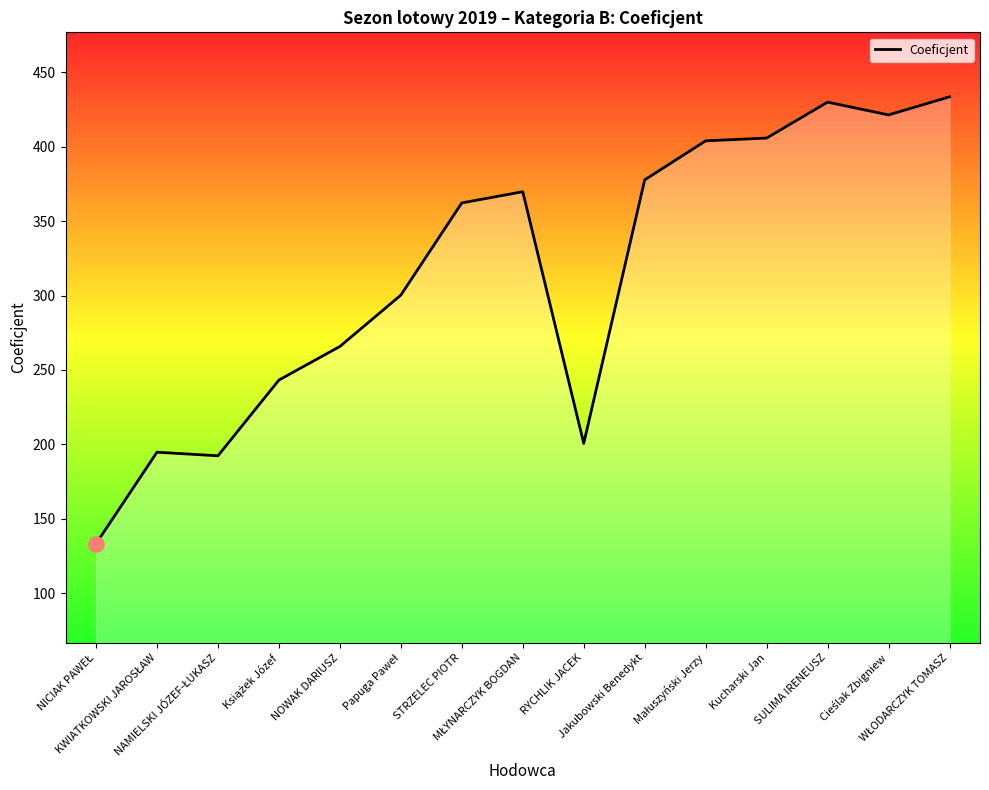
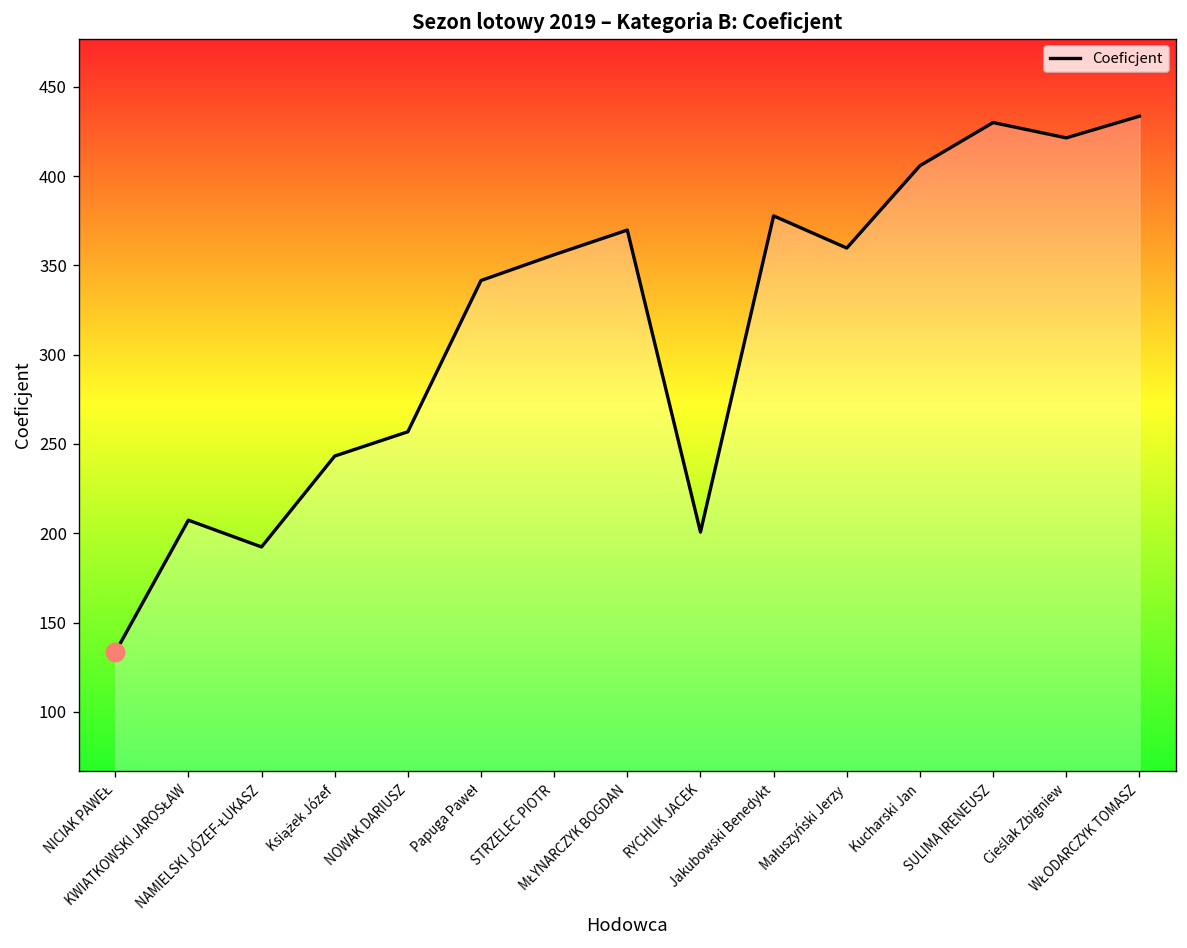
  {
    "Coeficjent": {
-     "KWIATKOWSKI JAROSŁAW": 195,
+     "KWIATKOWSKI JAROSŁAW": 207,
      "NAMIELSKI JÓZEF-ŁUKASZ": 192,
      "Książek Józef": 243,
-     "NOWAK DARIUSZ": 266,
-     "Papuga Paweł": 300,
-     "STRZELEC PIOTR": 362,
+     "NOWAK DARIUSZ": 257,
+     "Papuga Paweł": 342,
+     "STRZELEC PIOTR": 356,
      "MŁYNARCZYK BOGDAN": 370,
      "RYCHLIK JACEK": 201,
      "Jakubowski Benedykt": 378,
-     "Małuszyński Jerzy": 404,
+     "Małuszyński Jerzy": 360,
      "Kucharski Jan": 406,
      "SULIMA IRENEUSZ": 430,
      "Cieślak Zbigniew": 421,
      "WŁODARCZYK TOMASZ": 434
    }
  }
